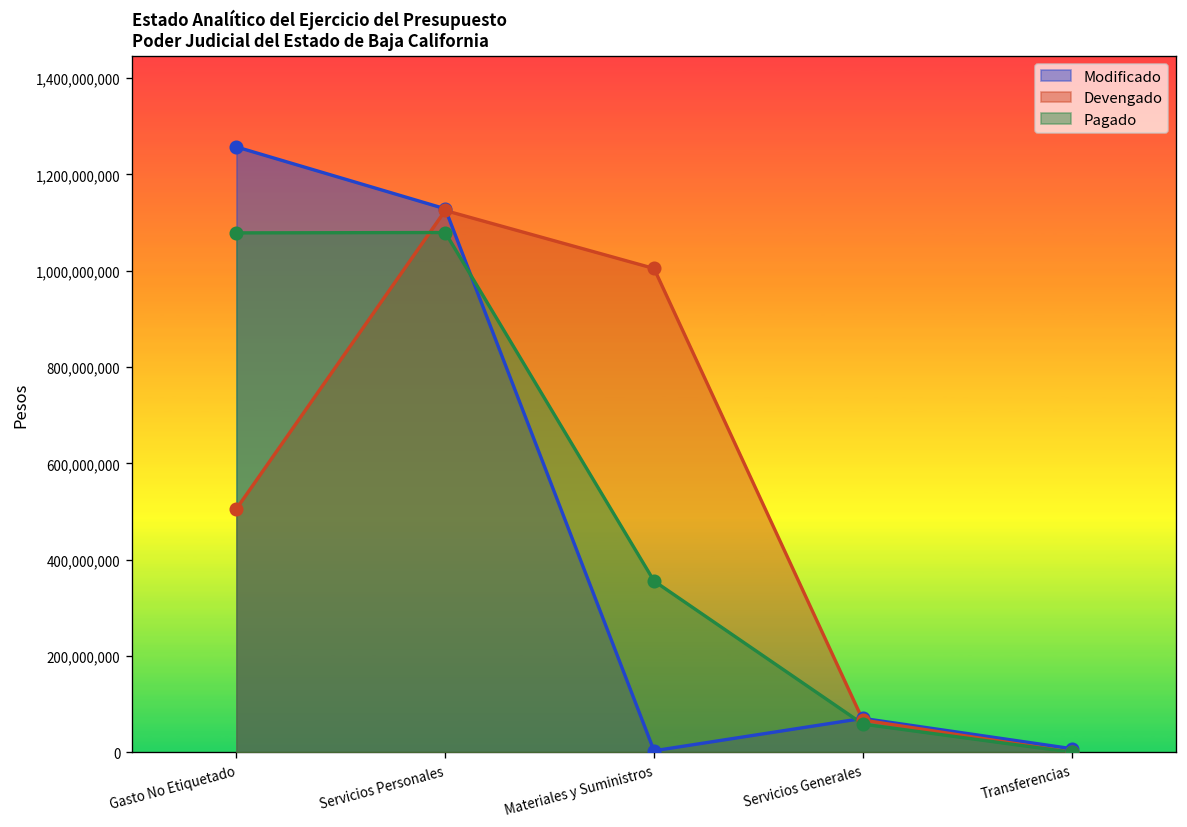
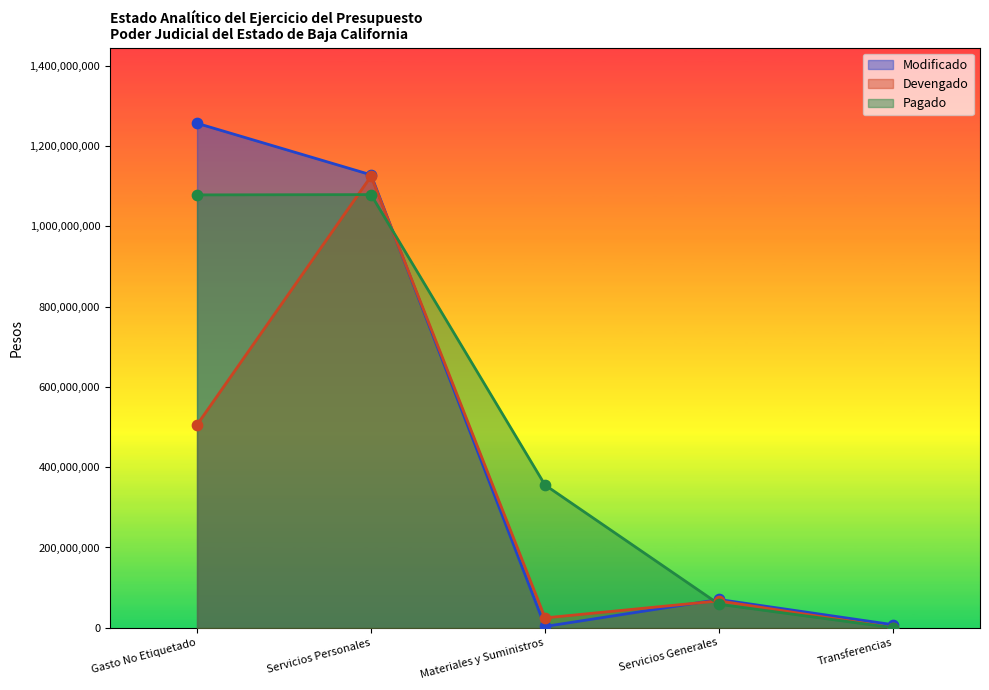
  {
    "Modificado": {
      "Gasto No Etiquetado": "1,260,000,000",
      "Materiales y Suministros": "0",
      "Transferencias": "10,000,000"
    },
    "Devengado": {
      "Gasto No Etiquetado": "510,000,000",
-     "Materiales y Suministros": "1,000,000,000"
+     "Materiales y Suministros": "20,000,000"
    },
    "Pagado": {
      "Gasto No Etiquetado": "1,080,000,000",
      "Servicios Personales": "1,080,000,000",
      "Materiales y Suministros": "360,000,000",
      "Servicios Generales": "60,000,000"
    }
  }
